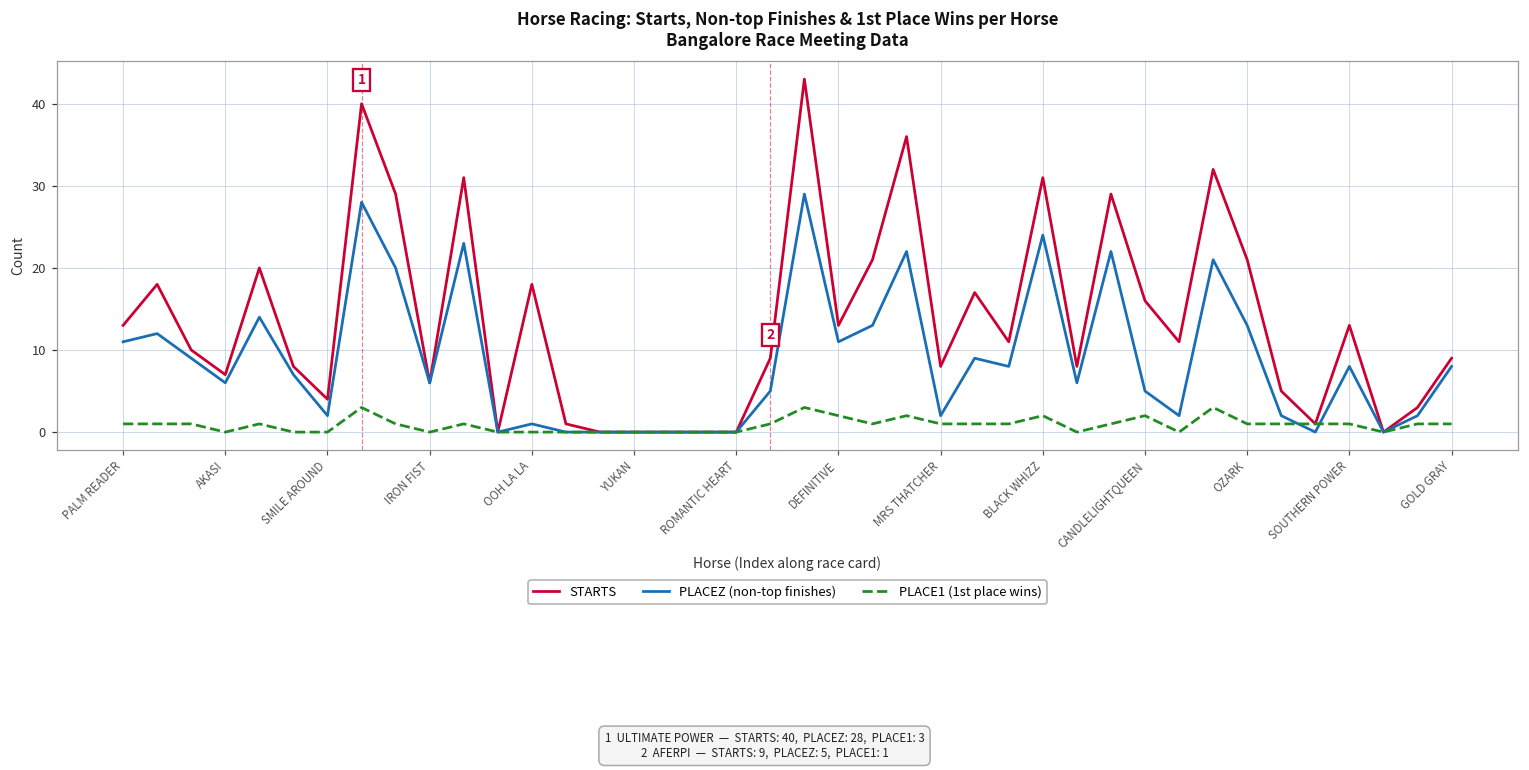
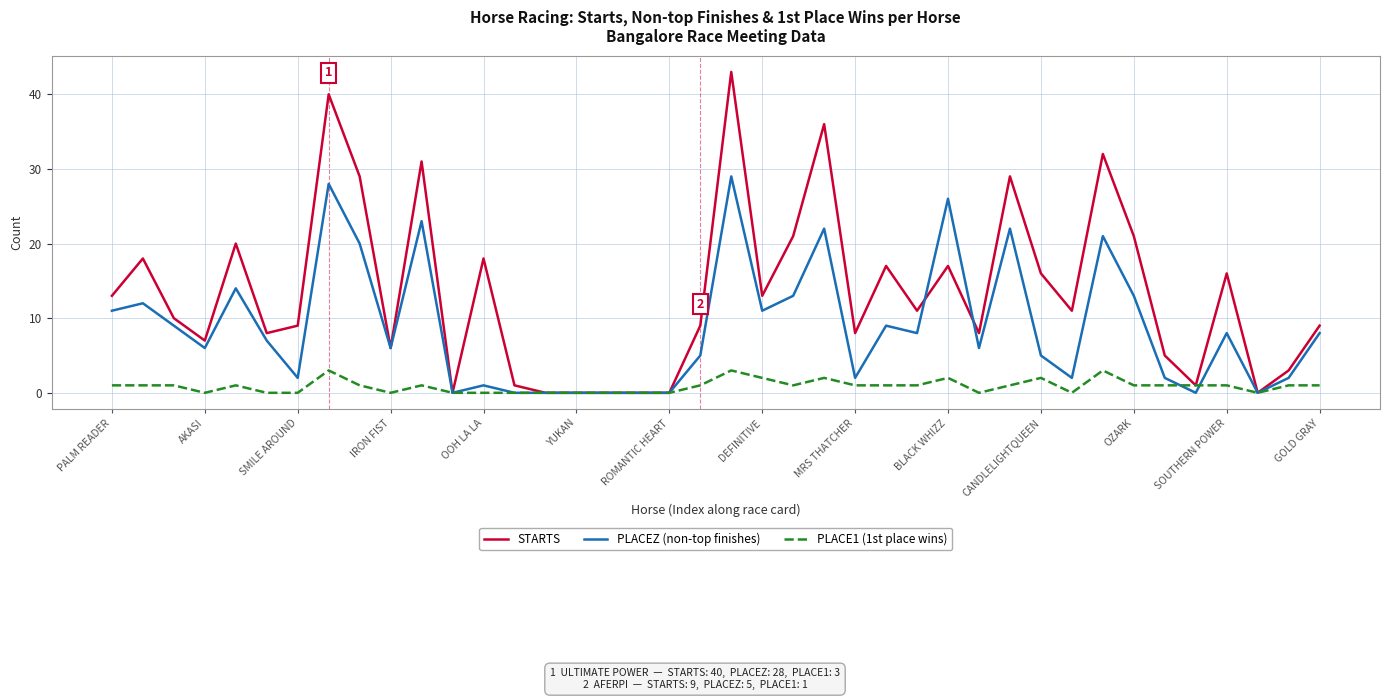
  {
    "STARTS": {
      "PALM READER": 13,
      "AKASI": 7,
-     "SMILE AROUND": 4,
+     "SMILE AROUND": 9,
      "OOH LA LA": 18,
      "DEFINITIVE": 13,
      "MRS THATCHER": 8,
-     "BLACK WHIZZ": 31,
+     "BLACK WHIZZ": 17,
      "CANDLELIGHTQUEEN": 16,
      "OZARK": 21,
-     "SOUTHERN POWER": 13,
+     "SOUTHERN POWER": 16,
      "GOLD GRAY": 9
    },
    "PLACEZ (non-top finishes)": {
      "PALM READER": 11,
      "AKASI": 6,
      "SMILE AROUND": 2,
      "OOH LA LA": 1,
      "DEFINITIVE": 11,
      "MRS THATCHER": 2,
-     "BLACK WHIZZ": 24,
+     "BLACK WHIZZ": 26,
      "CANDLELIGHTQUEEN": 5,
      "OZARK": 13,
      "SOUTHERN POWER": 8,
      "GOLD GRAY": 8
    },
    "PLACE1 (1st place wins)": {
      "PALM READER": 1,
      "AKASI": 0,
      "SMILE AROUND": 0,
      "IRON FIST": 0,
      "OOH LA LA": 0,
      "DEFINITIVE": 2,
      "MRS THATCHER": 1,
      "BLACK WHIZZ": 2,
      "CANDLELIGHTQUEEN": 2,
      "OZARK": 1,
      "SOUTHERN POWER": 1,
      "GOLD GRAY": 1
    }
  }
